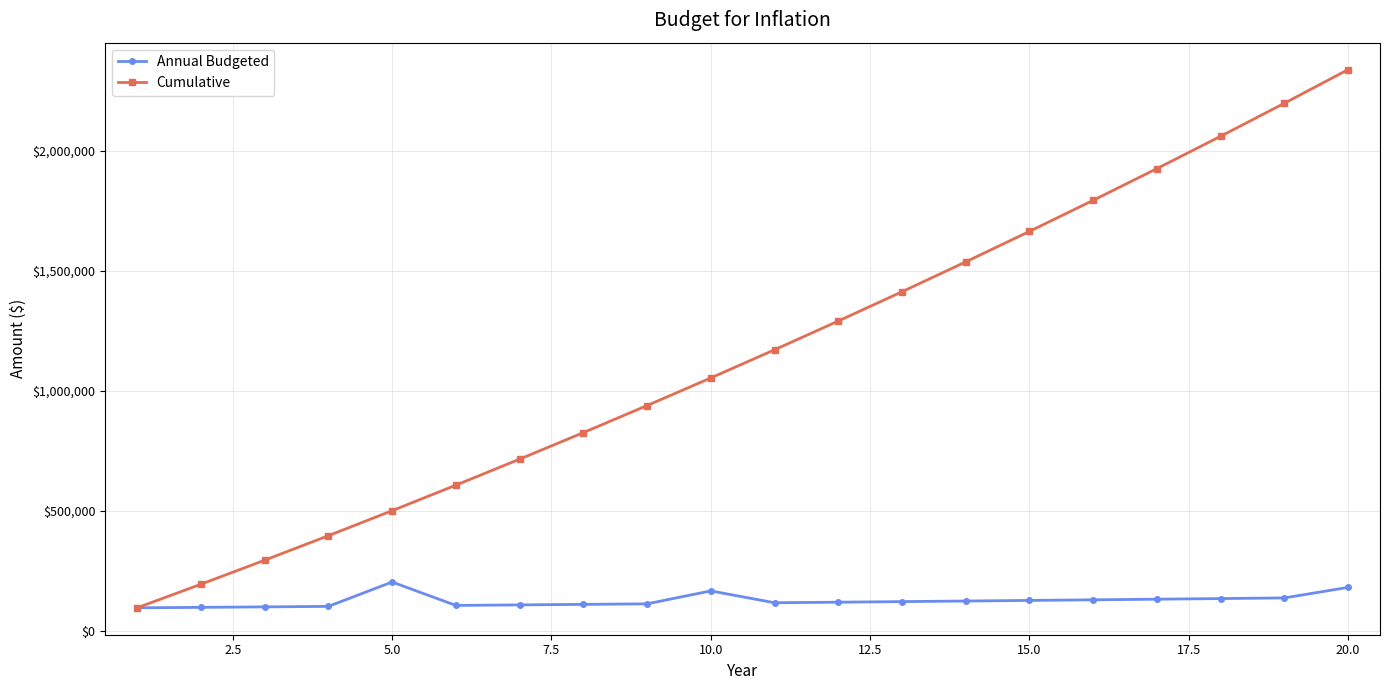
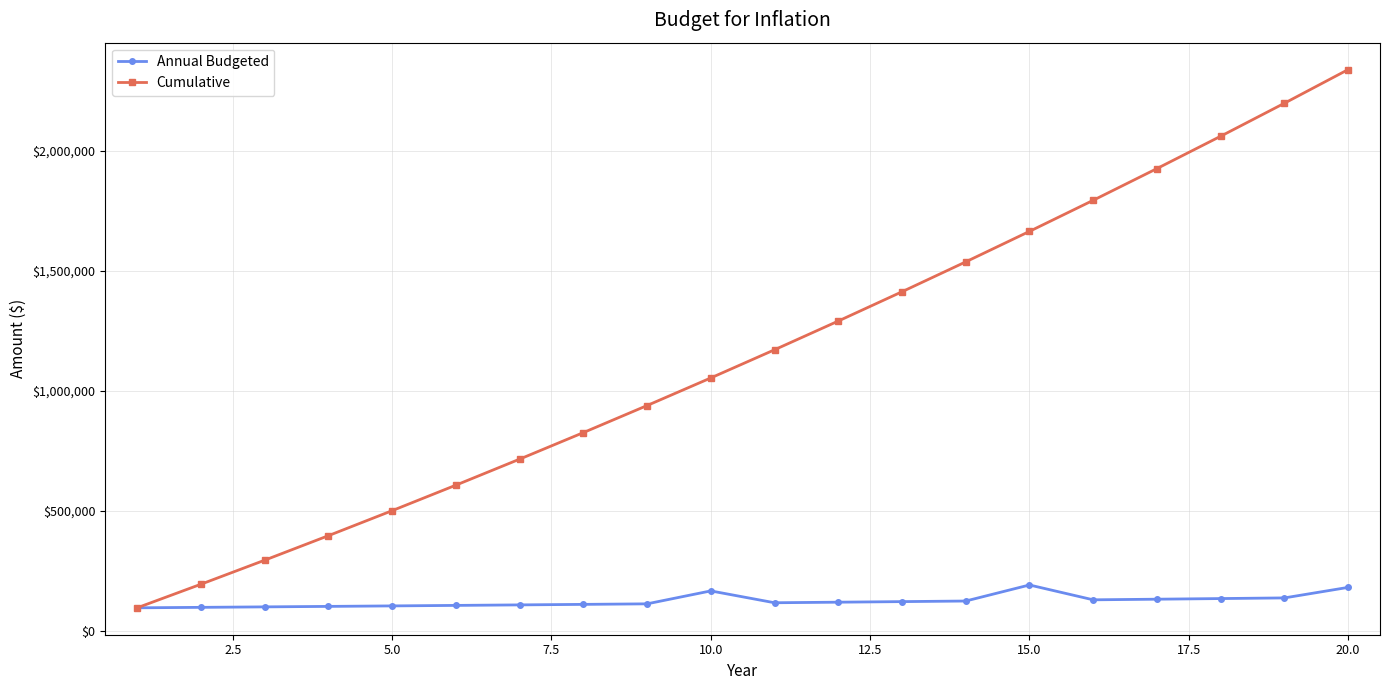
  {
    "Annual Budgeted": {
-     "5.0": "$200,000",
+     "5.0": "$100,000",
      "10.0": "$170,000",
-     "15.0": "$130,000",
+     "15.0": "$190,000",
      "20.0": "$180,000"
    },
    "Cumulative": {
      "5.0": "$500,000",
      "10.0": "$1,050,000",
      "15.0": "$1,660,000",
      "20.0": "$2,340,000"
    }
  }
